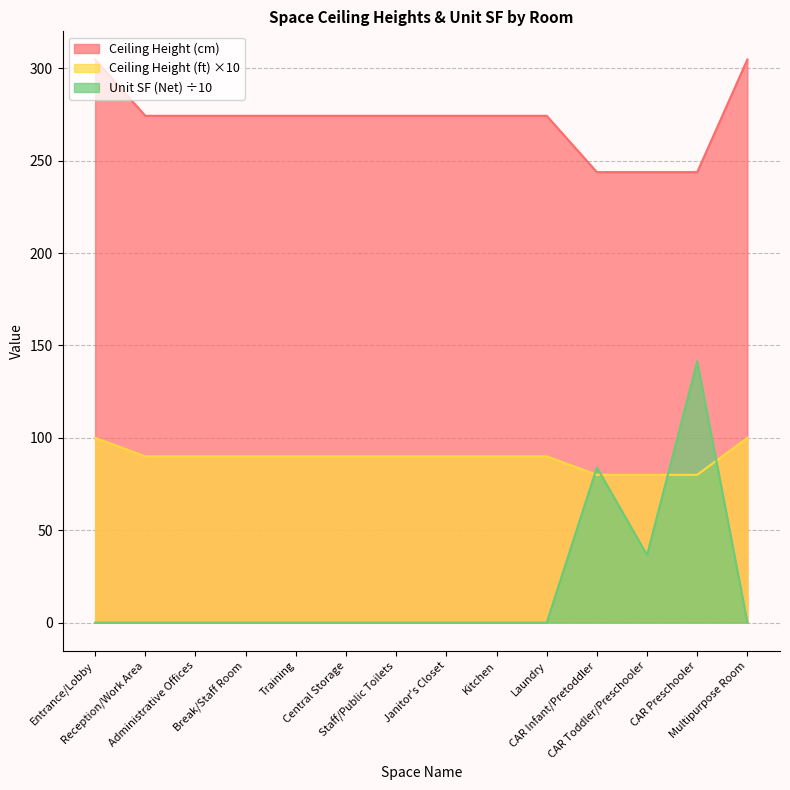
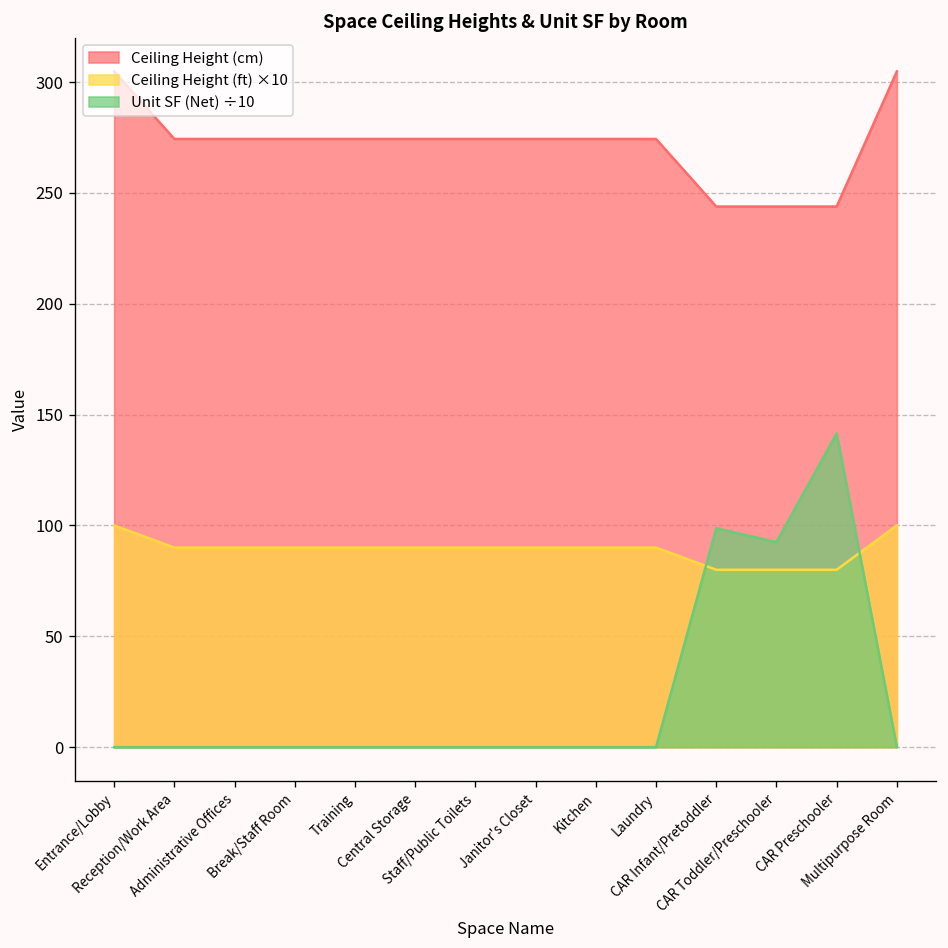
  {
    "Ceiling Height (cm)": {
      "Reception/Work Area": 274,
      "Administrative Offices": 274,
      "Break/Staff Room": 274,
      "Training": 274,
      "Central Storage": 274,
      "Staff/Public Toilets": 274,
      "Janitor's Closet": 274,
      "Kitchen": 274,
      "Laundry": 274,
      "CAR Infant/Pretoddler": 244,
      "CAR Toddler/Preschooler": 244,
      "CAR Preschooler": 244,
      "Multipurpose Room": 305
    },
    "Ceiling Height (ft) ×10": {
      "Entrance/Lobby": 100,
      "Reception/Work Area": 90,
      "Administrative Offices": 90,
      "Break/Staff Room": 90,
      "Training": 90,
      "Central Storage": 90,
      "Staff/Public Toilets": 90,
      "Janitor's Closet": 90,
      "Kitchen": 90,
      "Laundry": 90,
      "CAR Infant/Pretoddler": 80,
      "CAR Toddler/Preschooler": 80,
      "CAR Preschooler": 80,
      "Multipurpose Room": 100
    },
    "Unit SF (Net) ÷10": {
      "Entrance/Lobby": 0,
      "Reception/Work Area": 0,
      "Administrative Offices": 0,
      "Break/Staff Room": 0,
      "Training": 0,
      "Central Storage": 0,
      "Staff/Public Toilets": 0,
      "Janitor's Closet": 0,
      "Kitchen": 0,
      "Laundry": 0,
-     "CAR Infant/Pretoddler": 84,
-     "CAR Toddler/Preschooler": 37,
+     "CAR Infant/Pretoddler": 99,
+     "CAR Toddler/Preschooler": 93,
      "CAR Preschooler": 142,
      "Multipurpose Room": 0
    }
  }
